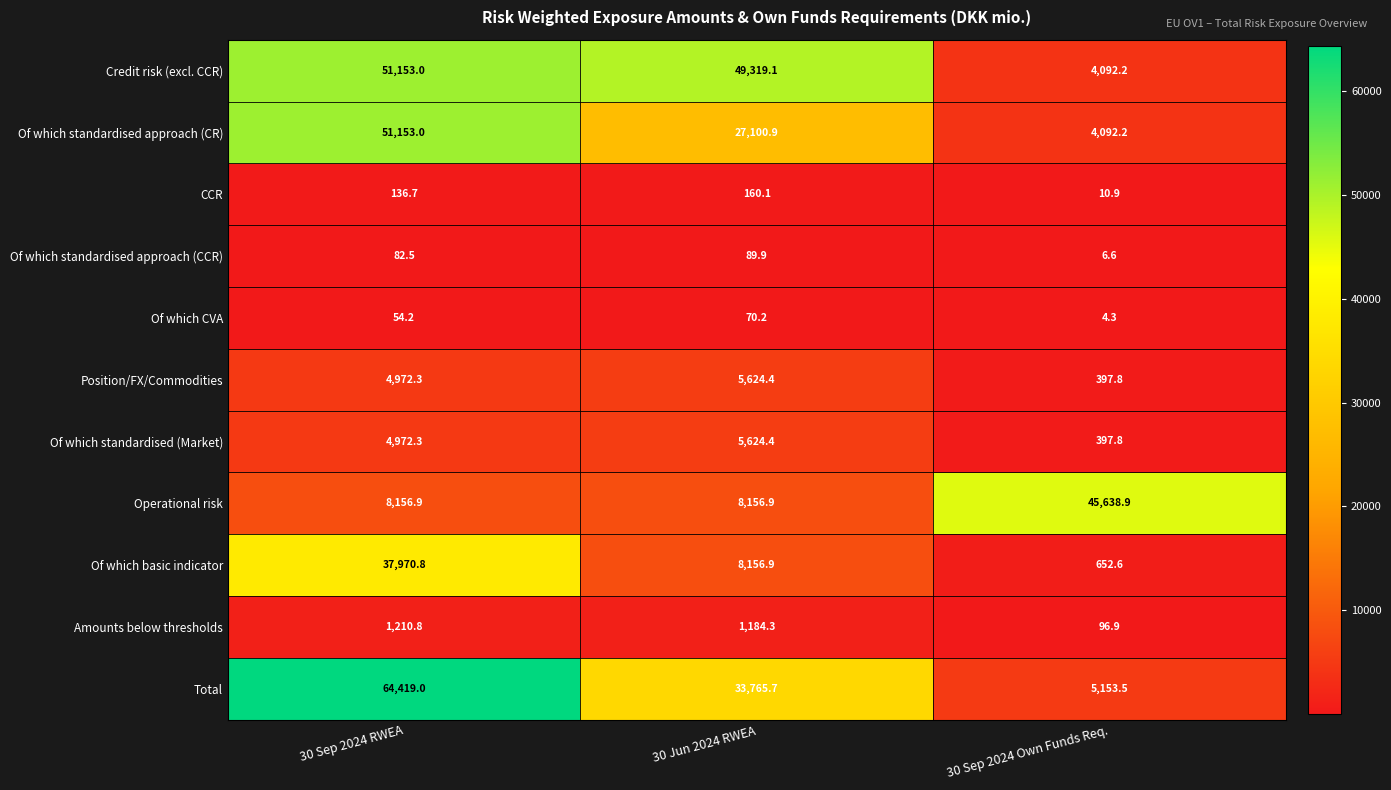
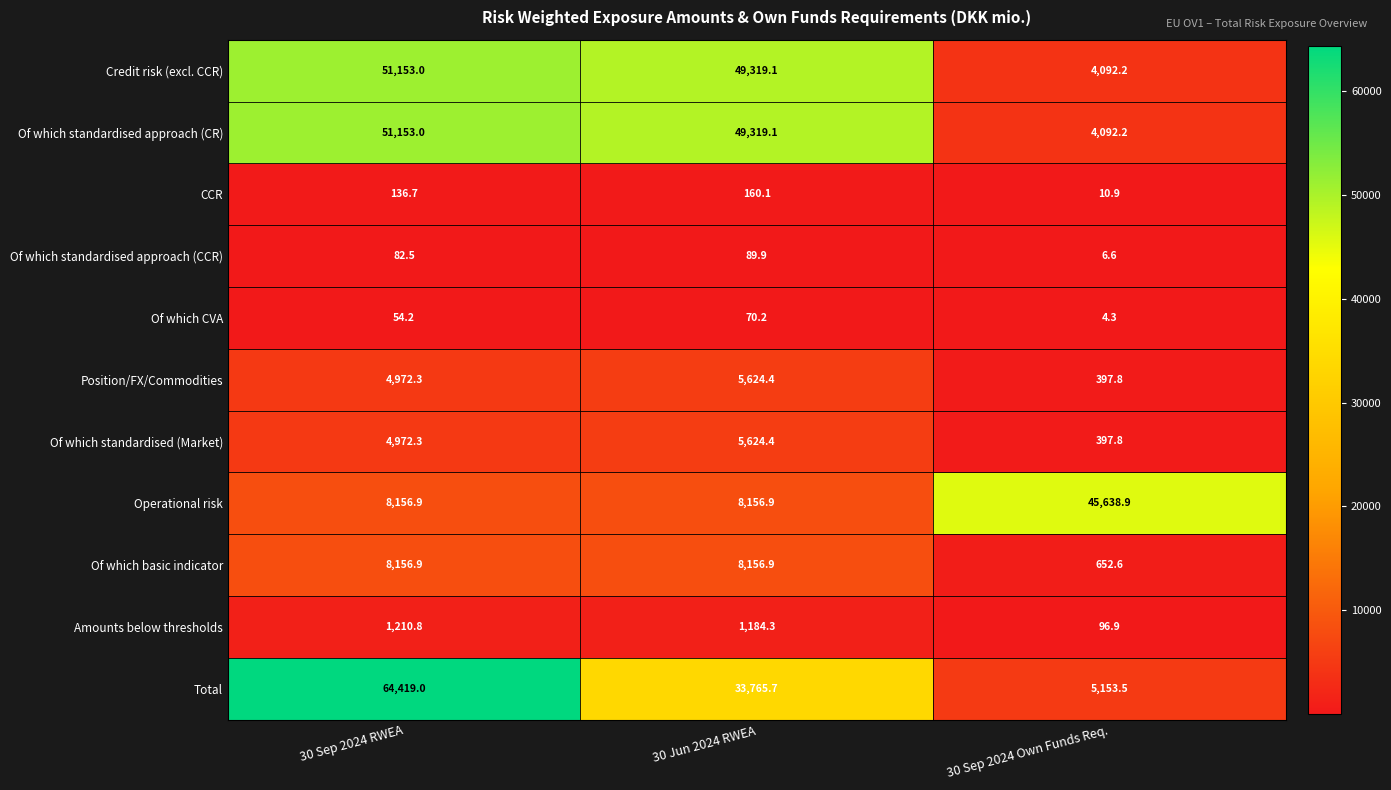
  {
    "Credit risk (excl. CCR)": {
      "30 Sep 2024 RWEA": "51,153.0",
      "30 Jun 2024 RWEA": "49,319.1",
      "30 Sep 2024 Own Funds Req.": "4,092.2"
    },
    "Of which standardised approach (CR)": {
      "30 Sep 2024 RWEA": "51,153.0",
-     "30 Jun 2024 RWEA": "27,100.9",
+     "30 Jun 2024 RWEA": "49,319.1",
      "30 Sep 2024 Own Funds Req.": "4,092.2"
    },
    "CCR": {
      "30 Sep 2024 RWEA": "136.7",
      "30 Jun 2024 RWEA": "160.1",
      "30 Sep 2024 Own Funds Req.": "10.9"
    },
    "Of which standardised approach (CCR)": {
      "30 Sep 2024 RWEA": "82.5",
      "30 Jun 2024 RWEA": "89.9",
      "30 Sep 2024 Own Funds Req.": "6.6"
    },
    "Of which CVA": {
      "30 Sep 2024 RWEA": "54.2",
      "30 Jun 2024 RWEA": "70.2",
      "30 Sep 2024 Own Funds Req.": "4.3"
    },
    "Position/FX/Commodities": {
      "30 Sep 2024 RWEA": "4,972.3",
      "30 Jun 2024 RWEA": "5,624.4",
      "30 Sep 2024 Own Funds Req.": "397.8"
    },
    "Of which standardised (Market)": {
      "30 Sep 2024 RWEA": "4,972.3",
      "30 Jun 2024 RWEA": "5,624.4",
      "30 Sep 2024 Own Funds Req.": "397.8"
    },
    "Operational risk": {
      "30 Sep 2024 RWEA": "8,156.9",
      "30 Jun 2024 RWEA": "8,156.9",
      "30 Sep 2024 Own Funds Req.": "45,638.9"
    },
    "Of which basic indicator": {
-     "30 Sep 2024 RWEA": "37,970.8",
+     "30 Sep 2024 RWEA": "8,156.9",
      "30 Jun 2024 RWEA": "8,156.9",
      "30 Sep 2024 Own Funds Req.": "652.6"
    },
    "Amounts below thresholds": {
      "30 Sep 2024 RWEA": "1,210.8",
      "30 Jun 2024 RWEA": "1,184.3",
      "30 Sep 2024 Own Funds Req.": "96.9"
    },
    "Total": {
      "30 Sep 2024 RWEA": "64,419.0",
      "30 Jun 2024 RWEA": "33,765.7",
      "30 Sep 2024 Own Funds Req.": "5,153.5"
    }
  }
